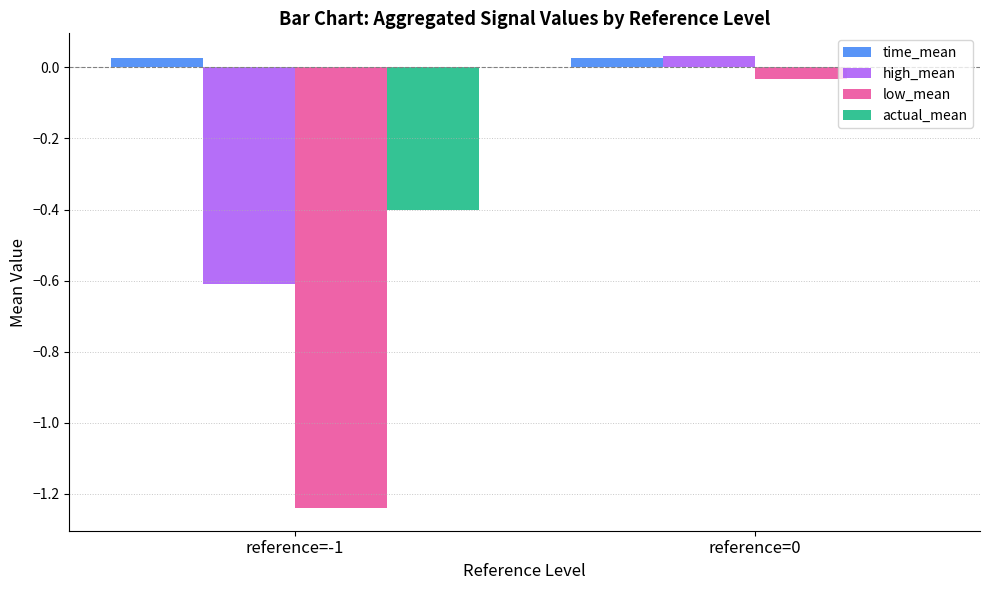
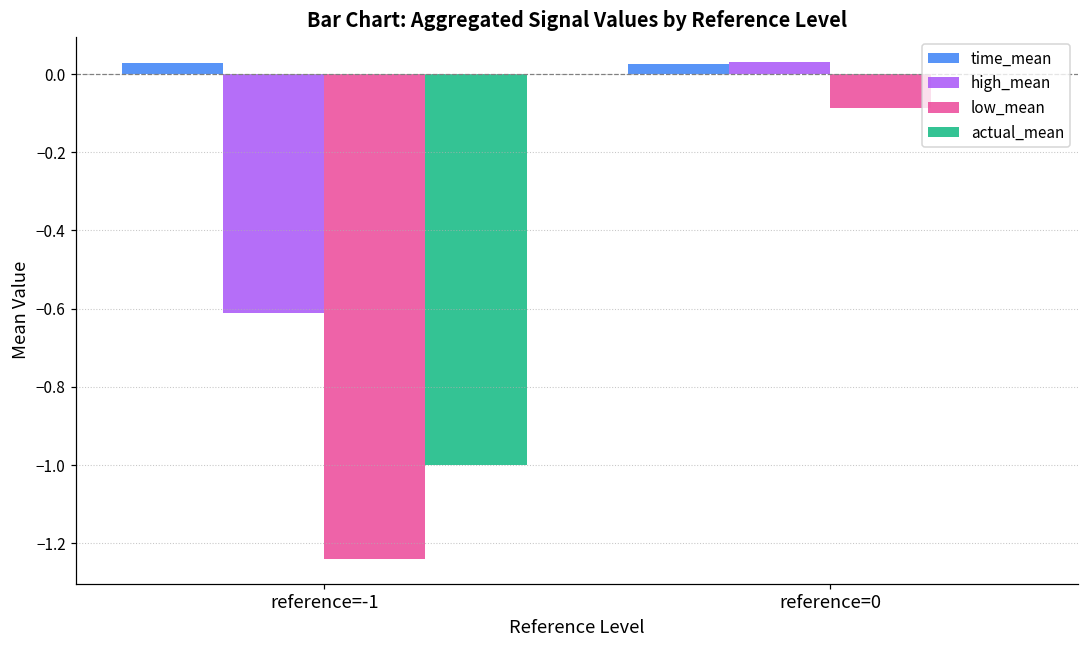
  {
    "time_mean": {
      "reference=-1": 0.03,
      "reference=0": 0.03
    },
    "high_mean": {
      "reference=-1": -0.61,
      "reference=0": 0.03
    },
    "low_mean": {
      "reference=-1": -1.24,
-     "reference=0": -0.03
+     "reference=0": -0.09
    },
    "actual_mean": {
-     "reference=-1": -0.4
+     "reference=-1": -1.0
    }
  }
